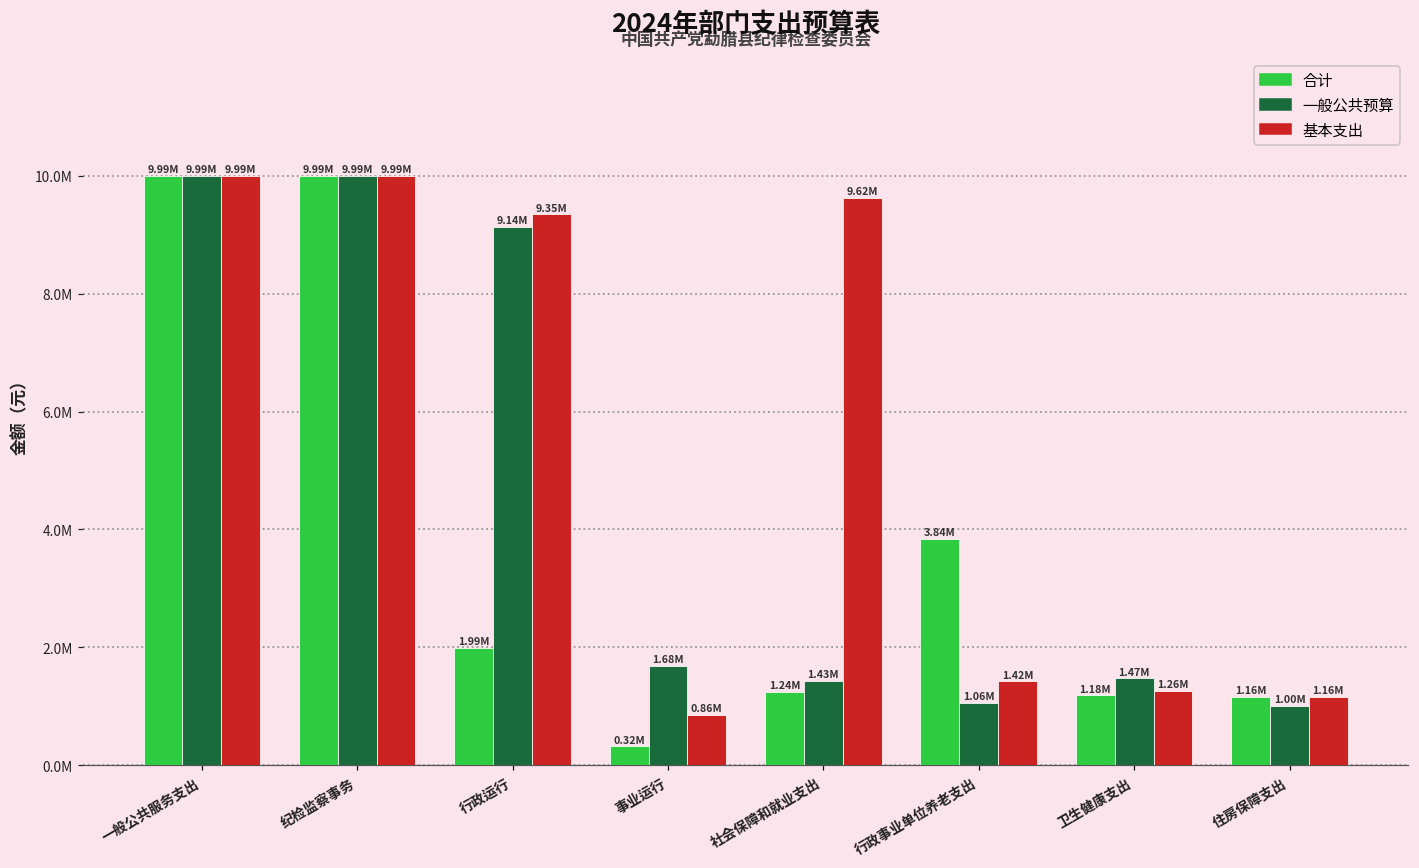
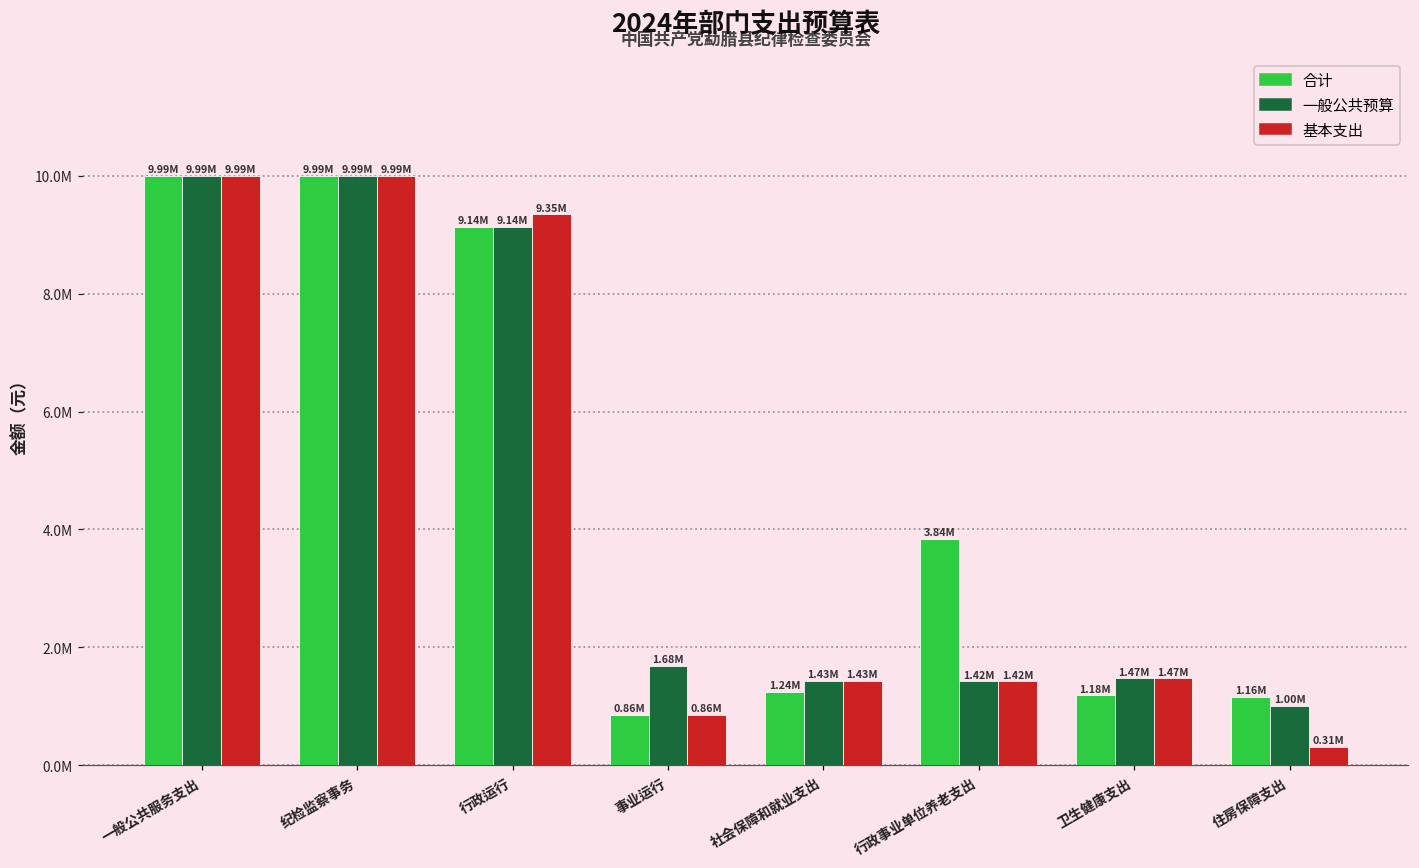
  {
    "合计": {
      "一般公共服务支出": "9.99M",
      "纪检监察事务": "9.99M",
-     "行政运行": "1.99M",
-     "事业运行": "0.32M",
+     "行政运行": "9.14M",
+     "事业运行": "0.86M",
      "社会保障和就业支出": "1.24M",
      "行政事业单位养老支出": "3.84M",
      "卫生健康支出": "1.18M",
      "住房保障支出": "1.16M"
    },
    "一般公共预算": {
      "一般公共服务支出": "9.99M",
      "纪检监察事务": "9.99M",
      "行政运行": "9.14M",
      "事业运行": "1.68M",
      "社会保障和就业支出": "1.43M",
-     "行政事业单位养老支出": "1.06M",
+     "行政事业单位养老支出": "1.42M",
      "卫生健康支出": "1.47M",
      "住房保障支出": "1.00M"
    },
    "基本支出": {
      "一般公共服务支出": "9.99M",
      "纪检监察事务": "9.99M",
      "行政运行": "9.35M",
      "事业运行": "0.86M",
-     "社会保障和就业支出": "9.62M",
+     "社会保障和就业支出": "1.43M",
      "行政事业单位养老支出": "1.42M",
-     "卫生健康支出": "1.26M",
-     "住房保障支出": "1.16M"
+     "卫生健康支出": "1.47M",
+     "住房保障支出": "0.31M"
    }
  }
